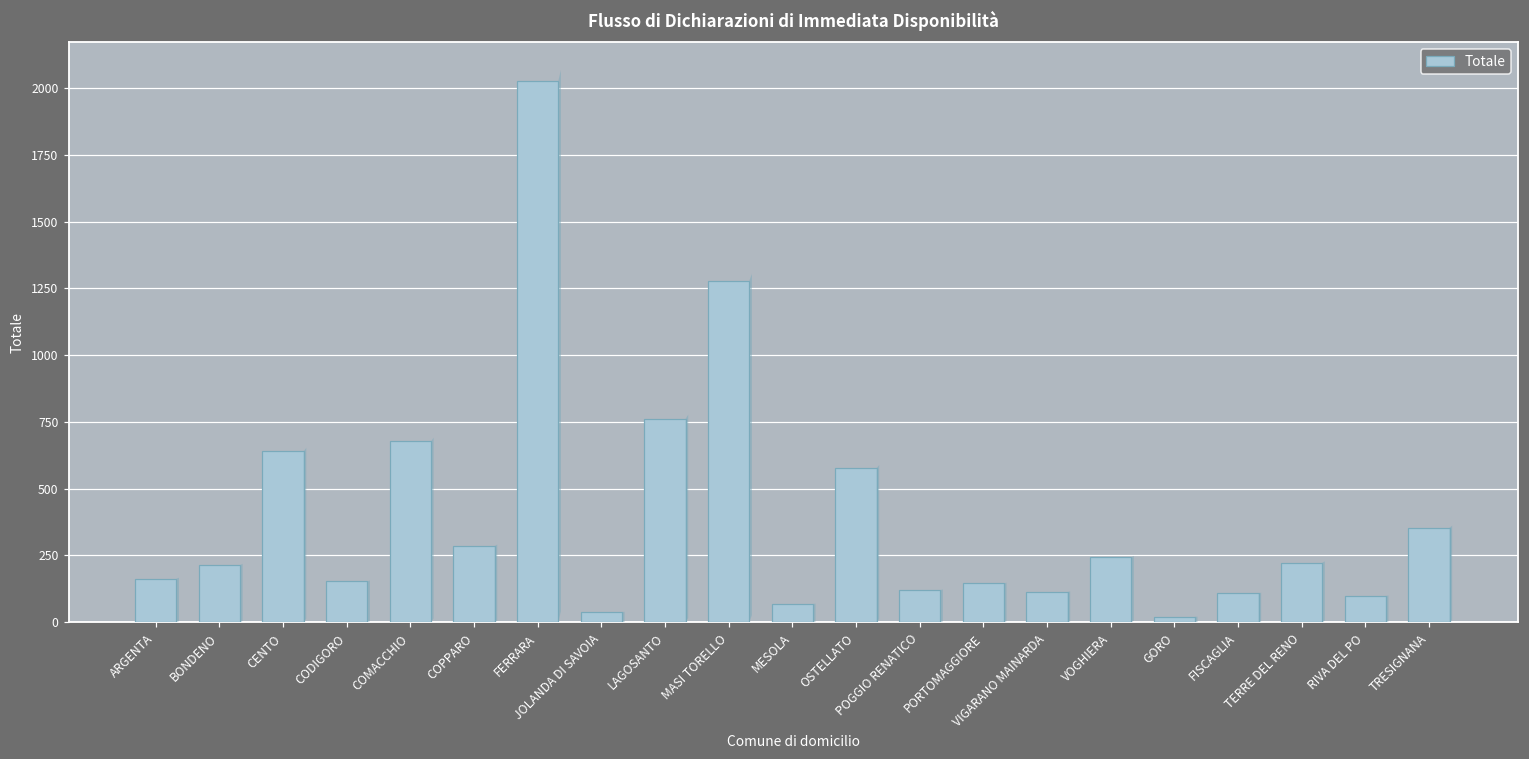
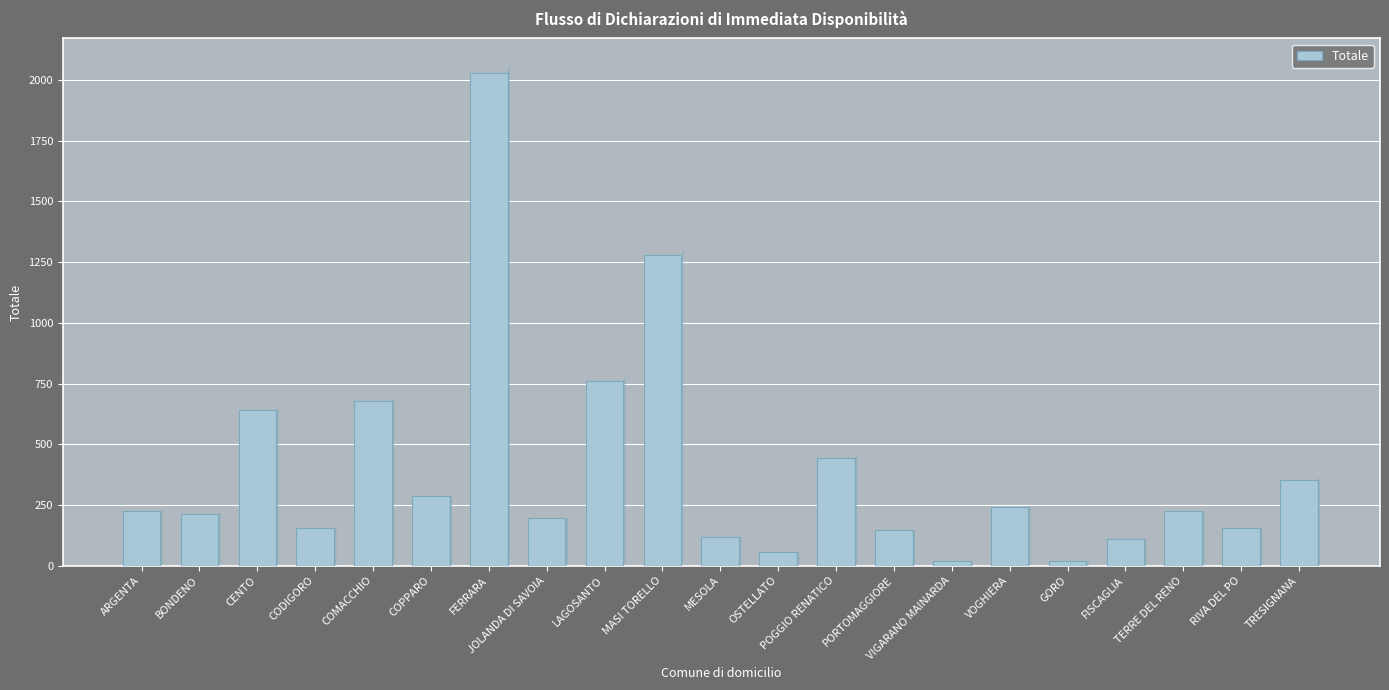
  {
-   "ARGENTA": 160,
+   "ARGENTA": 220,
    "BONDENO": 210,
    "CENTO": 640,
    "CODIGORO": 150,
    "COMACCHIO": 680,
    "COPPARO": 290,
    "FERRARA": 2030,
-   "JOLANDA DI SAVOIA": 40,
+   "JOLANDA DI SAVOIA": 190,
    "LAGOSANTO": 760,
    "MASI TORELLO": 1280,
-   "MESOLA": 70,
-   "OSTELLATO": 580,
-   "POGGIO RENATICO": 120,
+   "MESOLA": 120,
+   "OSTELLATO": 50,
+   "POGGIO RENATICO": 440,
    "PORTOMAGGIORE": 150,
-   "VIGARANO MAINARDA": 110,
+   "VIGARANO MAINARDA": 20,
    "VOGHIERA": 240,
    "GORO": 20,
    "FISCAGLIA": 110,
    "TERRE DEL RENO": 220,
-   "RIVA DEL PO": 100,
+   "RIVA DEL PO": 160,
    "TRESIGNANA": 350
  }
